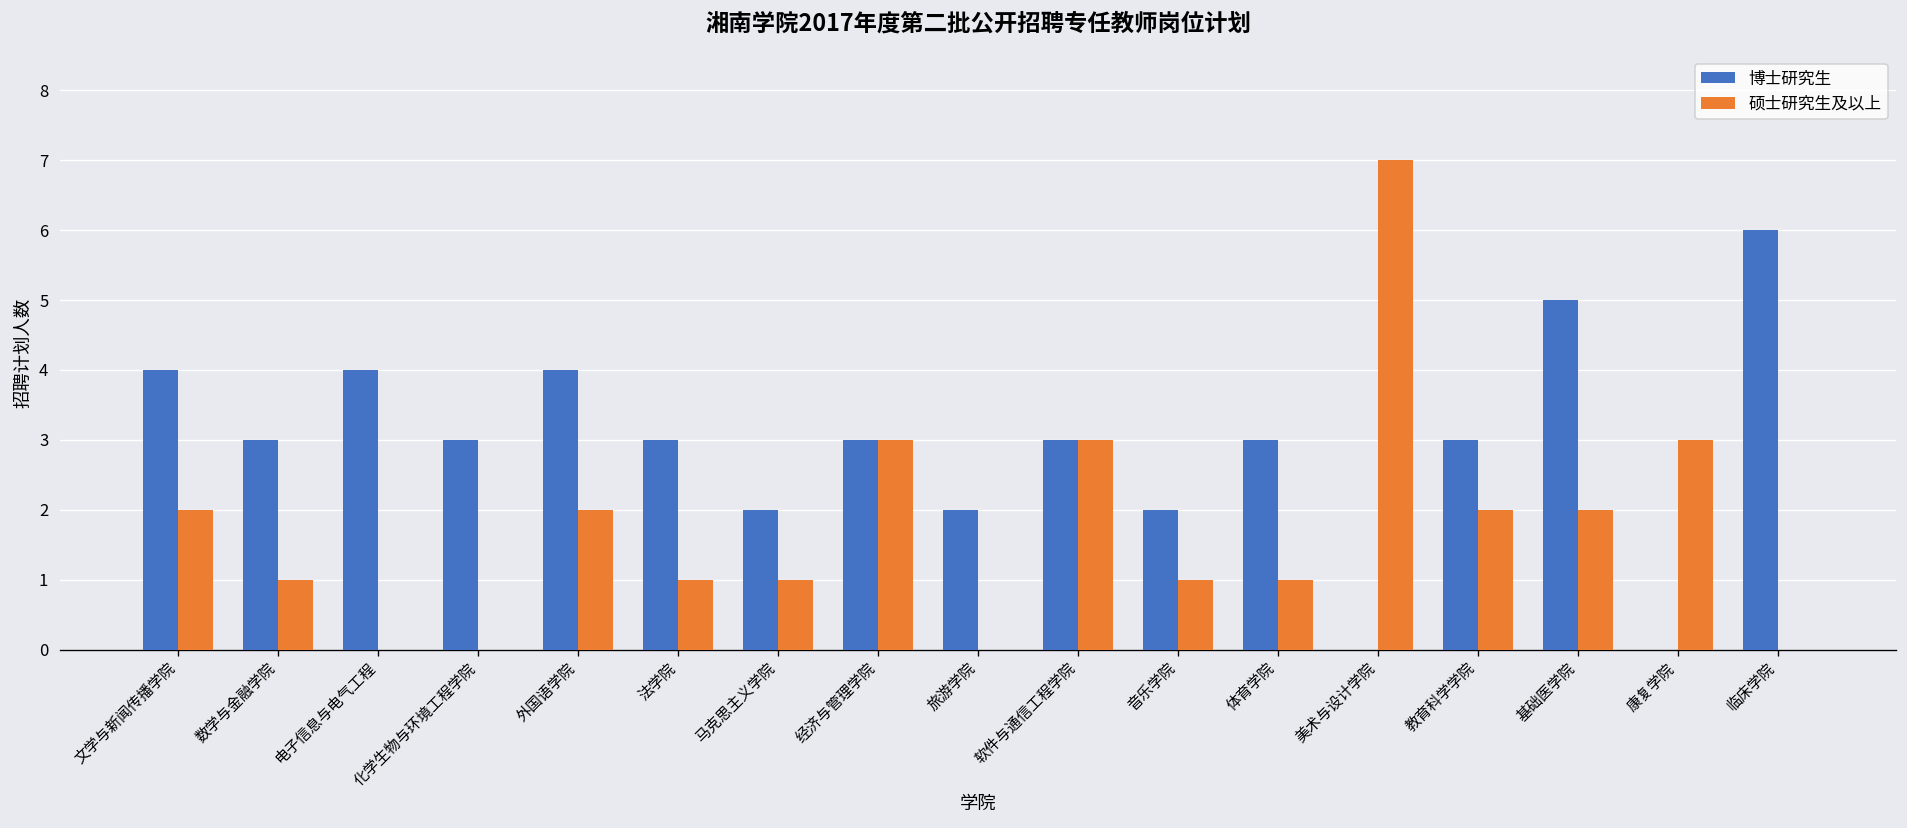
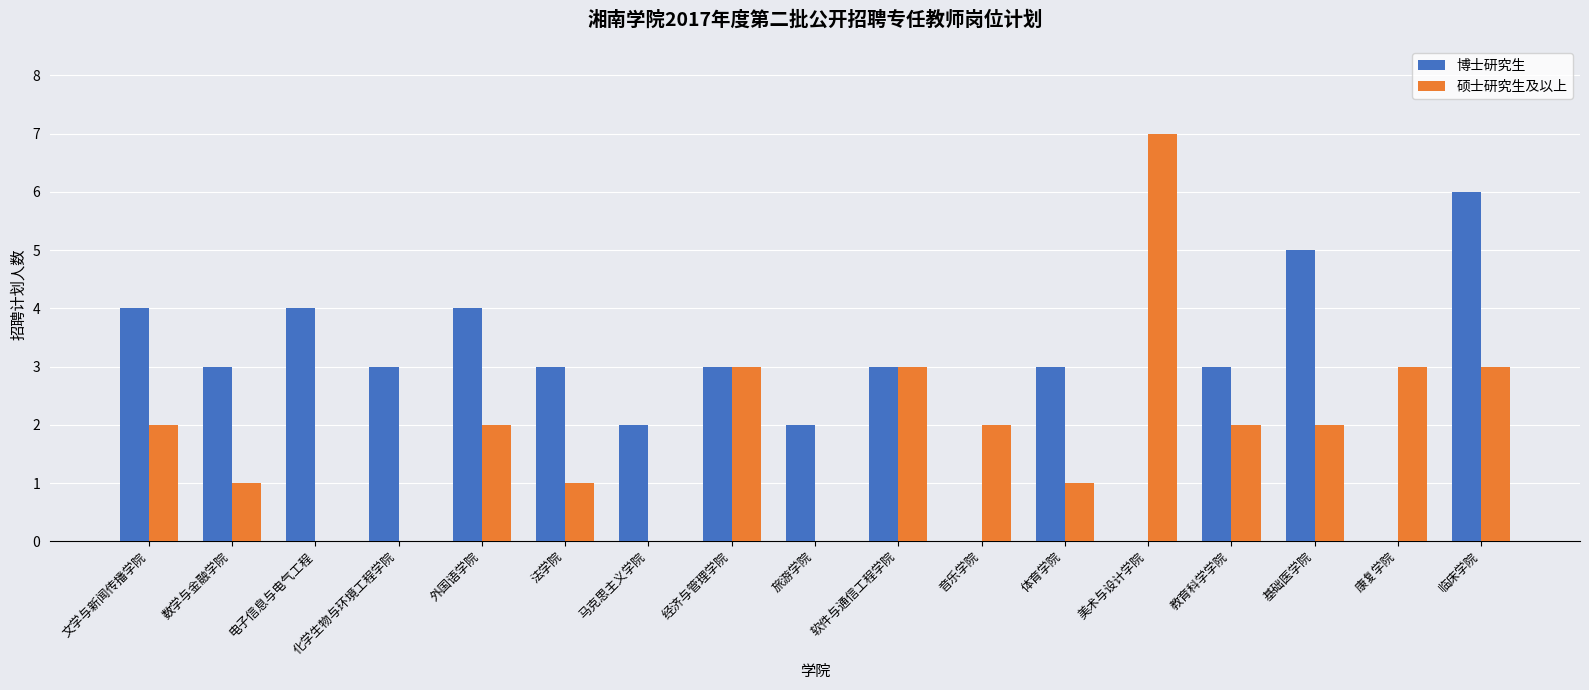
  {
    "博士研究生": {
      "文学与新闻传播学院": 4,
      "数学与金融学院": 3,
      "电子信息与电气工程": 4,
      "化学生物与环境工程学院": 3,
      "外国语学院": 4,
      "法学院": 3,
      "马克思主义学院": 2,
      "经济与管理学院": 3,
      "旅游学院": 2,
      "软件与通信工程学院": 3,
-     "音乐学院": 2,
+     "音乐学院": 0,
      "体育学院": 3,
      "美术与设计学院": 0,
      "教育科学学院": 3,
      "基础医学院": 5,
      "康复学院": 0,
      "临床学院": 6
    },
    "硕士研究生及以上": {
      "文学与新闻传播学院": 2,
      "数学与金融学院": 1,
      "电子信息与电气工程": 0,
      "化学生物与环境工程学院": 0,
      "外国语学院": 2,
      "法学院": 1,
-     "马克思主义学院": 1,
+     "马克思主义学院": 0,
      "经济与管理学院": 3,
      "旅游学院": 0,
      "软件与通信工程学院": 3,
-     "音乐学院": 1,
+     "音乐学院": 2,
      "体育学院": 1,
      "美术与设计学院": 7,
      "教育科学学院": 2,
      "基础医学院": 2,
      "康复学院": 3,
-     "临床学院": 0
+     "临床学院": 3
    }
  }
